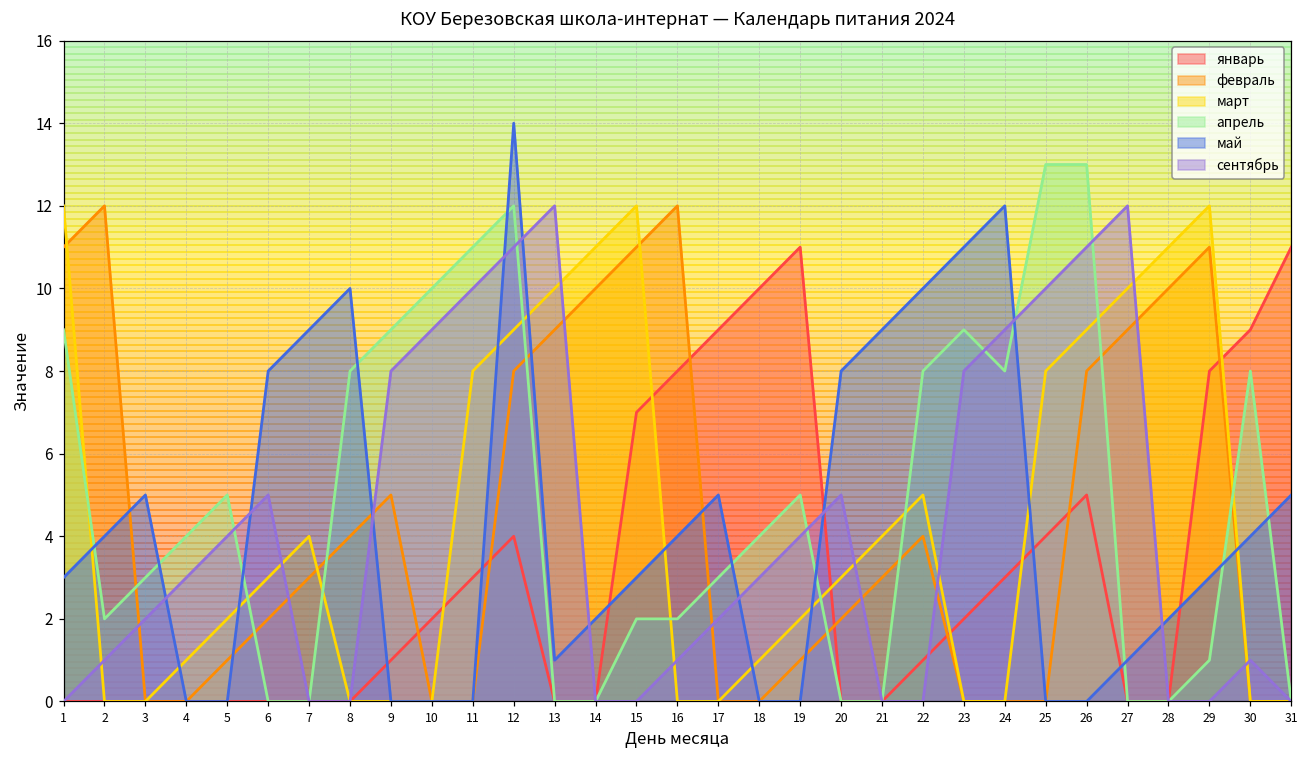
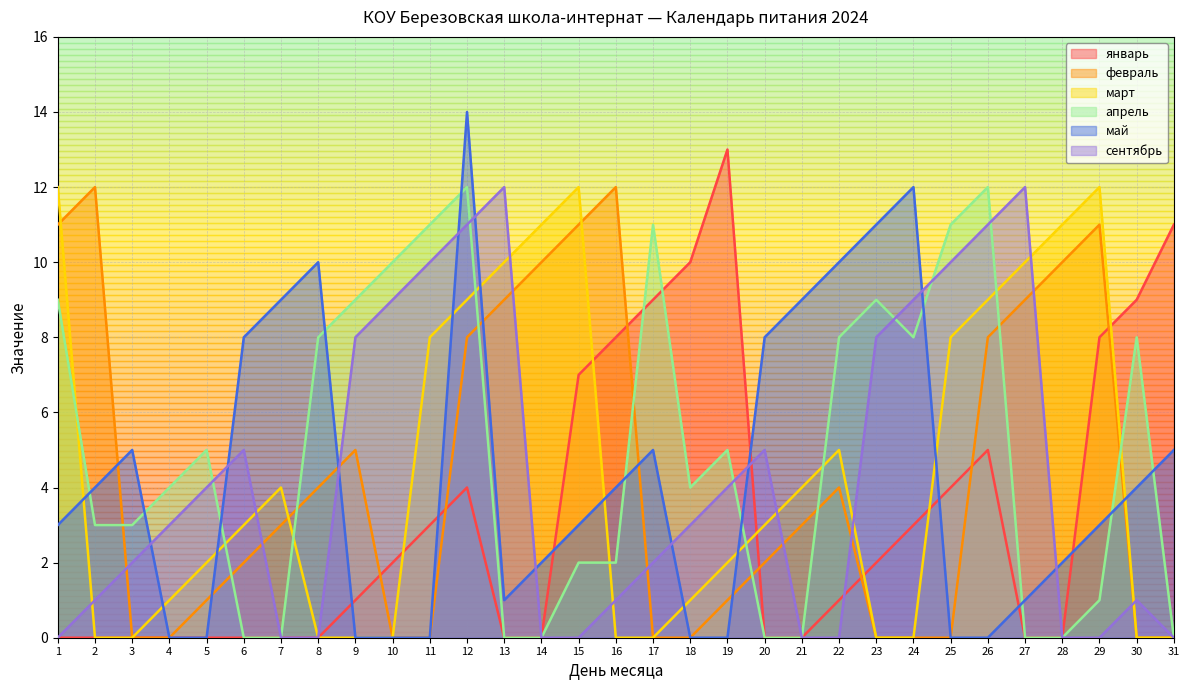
  {
    "январь": {
      "9": 1,
      "10": 2,
      "11": 3,
      "12": 4,
      "15": 7,
      "16": 8,
      "17": 9,
      "18": 10,
-     "19": 11,
+     "19": 13,
      "22": 1,
      "23": 2,
      "24": 3,
      "25": 4,
      "26": 5,
      "29": 8,
      "30": 9,
      "31": 11
    },
    "апрель": {
      "1": 9,
-     "2": 2,
+     "2": 3,
      "3": 3,
      "4": 4,
      "5": 5,
      "8": 8,
      "9": 9,
      "10": 10,
      "11": 11,
      "12": 12,
      "15": 2,
      "16": 2,
-     "17": 3,
+     "17": 11,
      "18": 4,
      "19": 5,
      "22": 8,
      "23": 9,
      "24": 8,
-     "25": 13,
-     "26": 13,
+     "25": 11,
+     "26": 12,
      "29": 1,
      "30": 8
    }
  }
